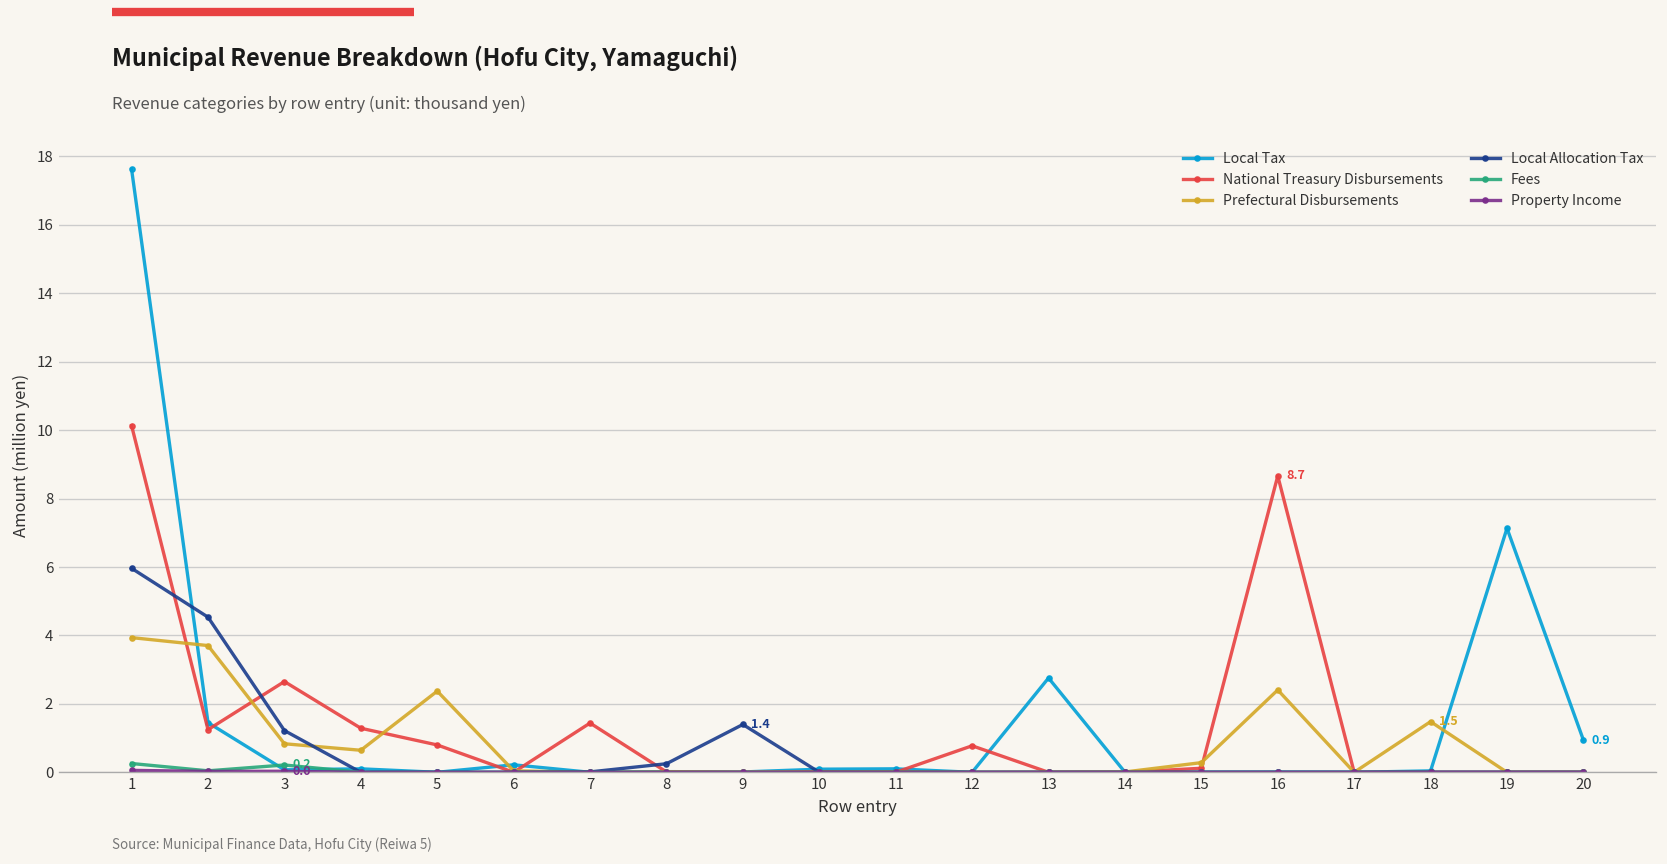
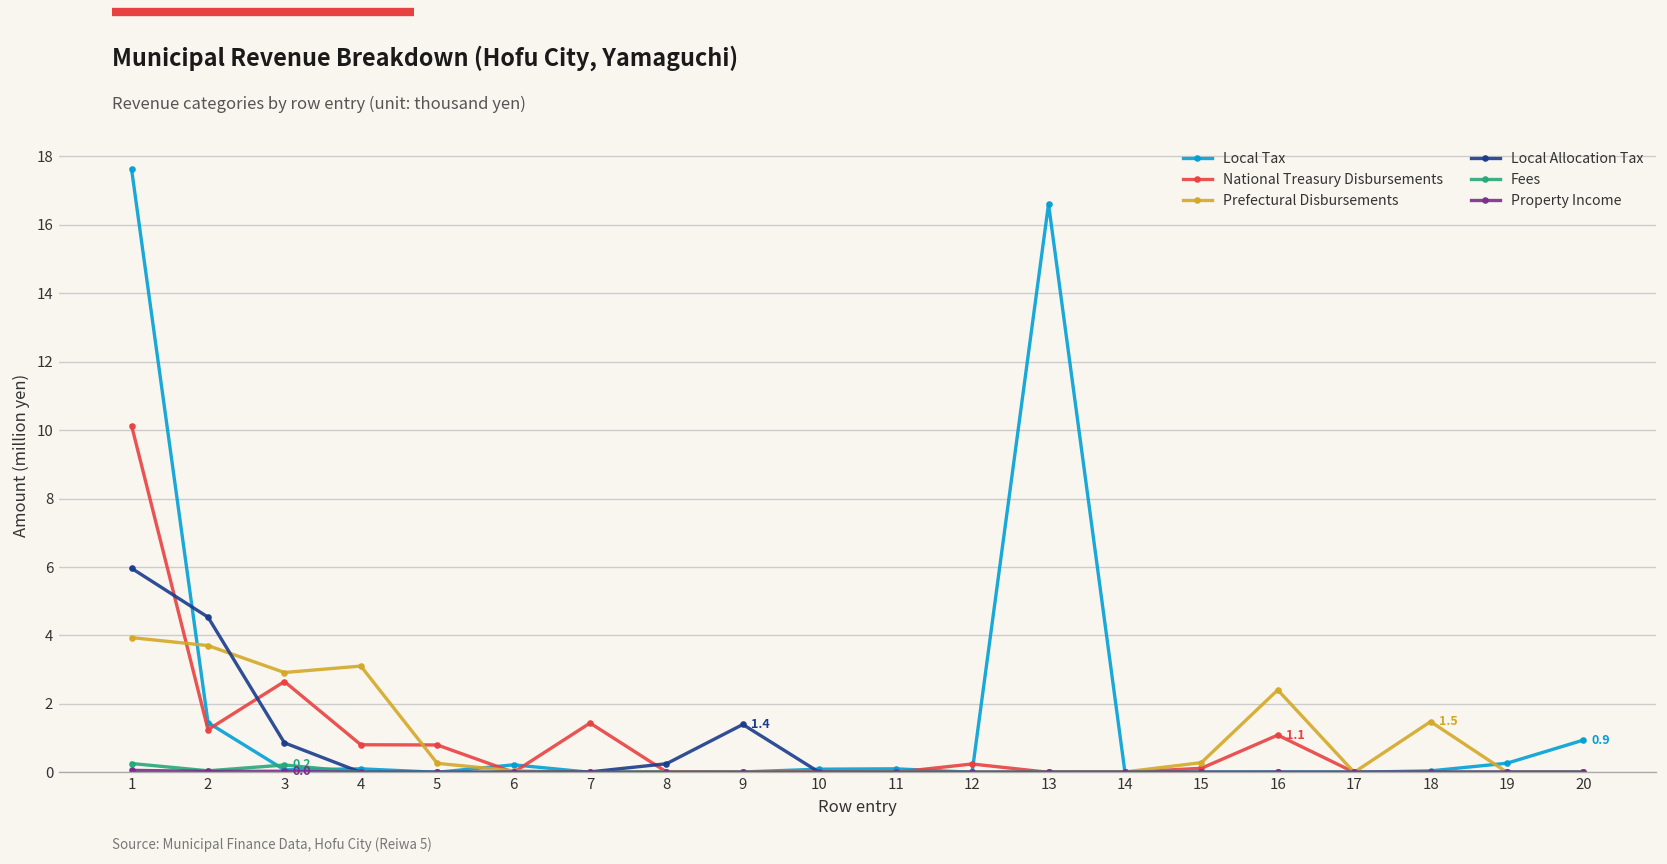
  {
    "Local Tax": {
      "1": 17.6,
      "2": 1.5,
      "4": 0.1,
      "6": 0.2,
-     "13": 2.8,
-     "19": 7.1
+     "13": 16.6,
+     "19": 0.3
    },
    "National Treasury Disbursements": {
-     "4": 1.3,
-     "12": 0.8,
-     "16": 8.7
+     "4": 0.8,
+     "12": 0.2,
+     "16": 1.1
    },
    "Prefectural Disbursements": {
      "1": 3.9,
      "2": 3.7,
-     "3": 0.8,
-     "4": 0.6,
-     "5": 2.4,
+     "3": 2.9,
+     "4": 3.1,
+     "5": 0.3,
      "15": 0.3,
      "16": 2.4
    },
    "Local Allocation Tax": {
      "1": 6.0,
      "2": 4.5,
-     "3": 1.2,
+     "3": 0.9,
      "8": 0.3
    },
    "Fees": {
      "1": 0.3
    },
    "Property Income": {
      "1": 0.1
    }
  }
